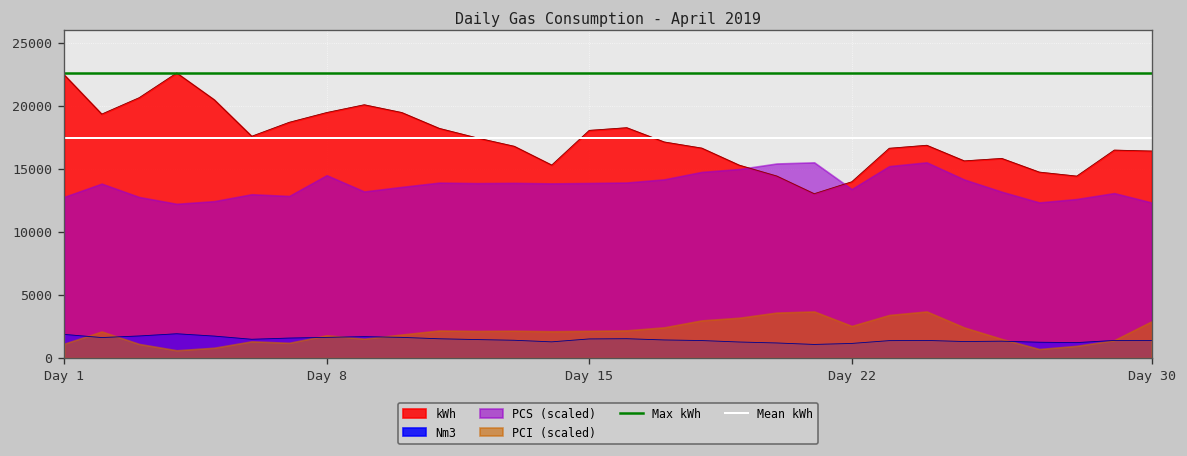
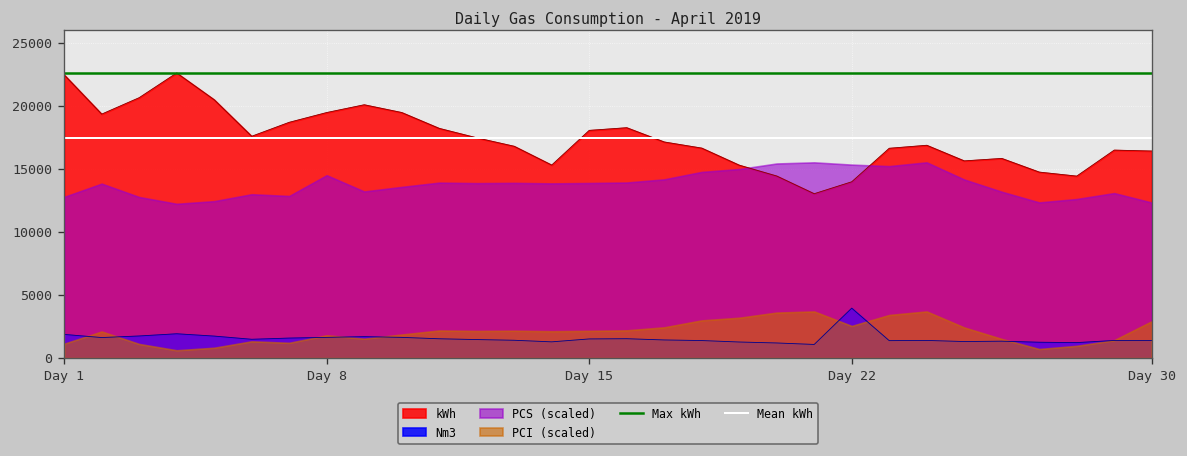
  {
    "kWh": {
      "Day 1": 22500,
      "Day 8": 19500,
      "Day 15": 18100,
      "Day 22": 14000,
      "Day 30": 16400
    },
    "Nm3": {
      "Day 1": 1900,
      "Day 15": 1500,
-     "Day 22": 1200,
+     "Day 22": 4000,
      "Day 30": 1400
    },
    "PCS (scaled)": {
      "Day 1": 12800,
      "Day 8": 14500,
      "Day 15": 13900,
-     "Day 22": 13400,
+     "Day 22": 15400,
      "Day 30": 12300
    },
    "PCI (scaled)": {
      "Day 1": 1100,
      "Day 15": 2200,
      "Day 22": 2600,
      "Day 30": 2900
    }
  }
